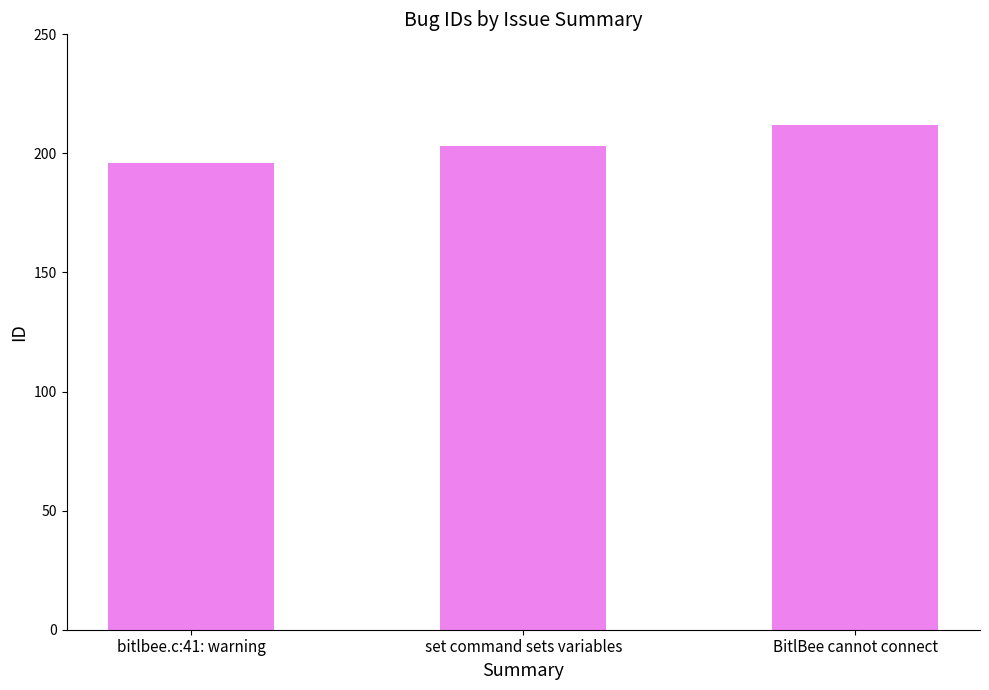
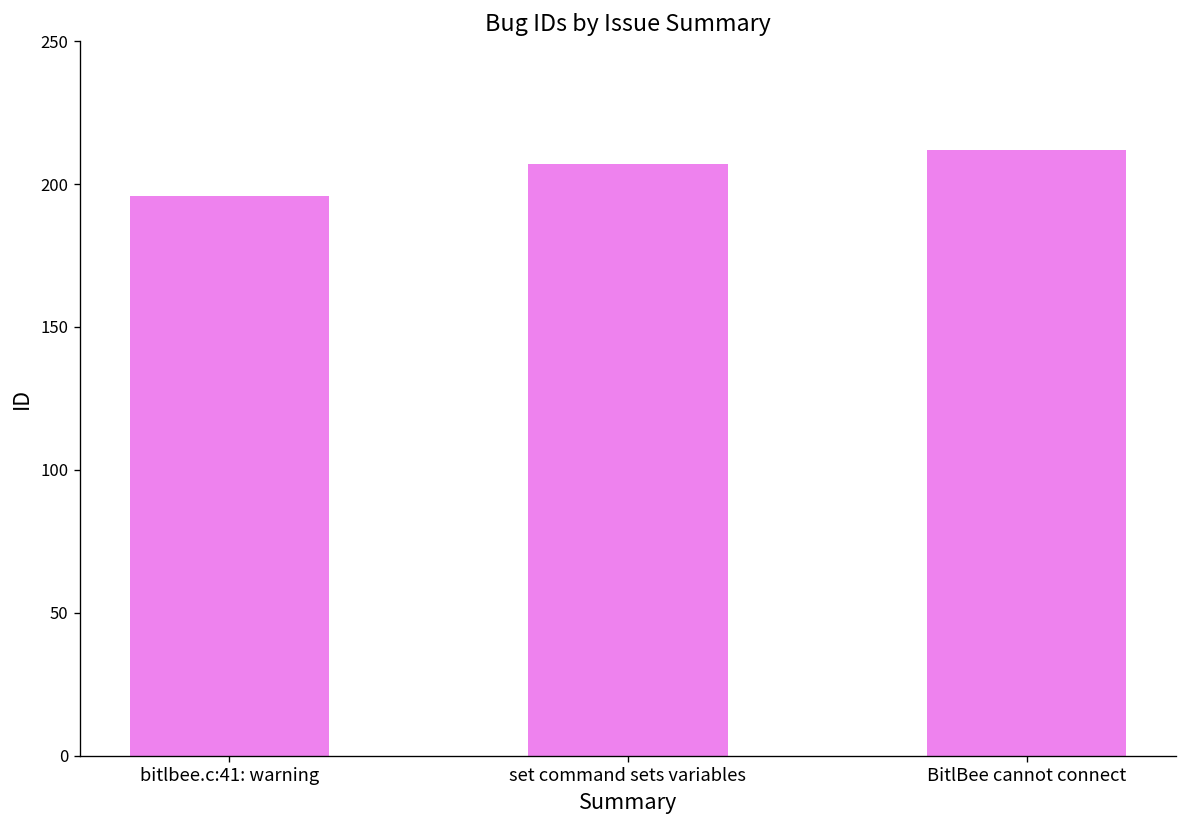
  {
    "bitlbee.c:41: warning": 196,
-   "set command sets variables": 203,
+   "set command sets variables": 207,
    "BitlBee cannot connect": 212
  }
